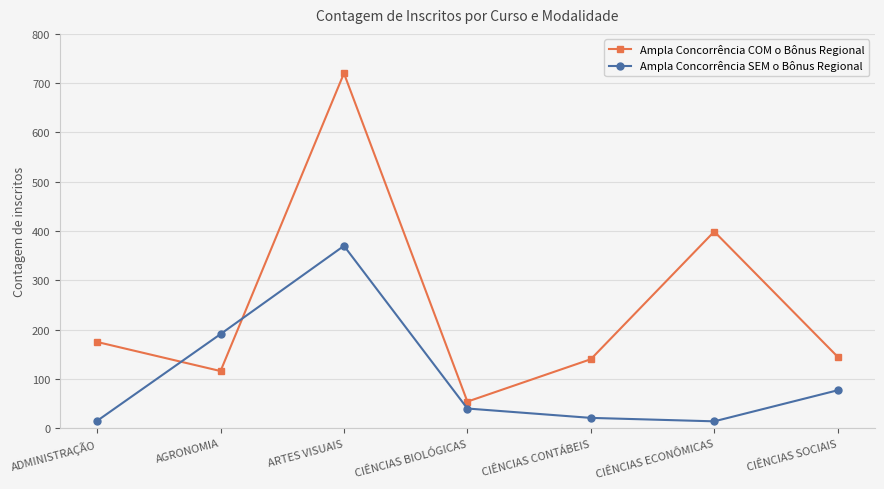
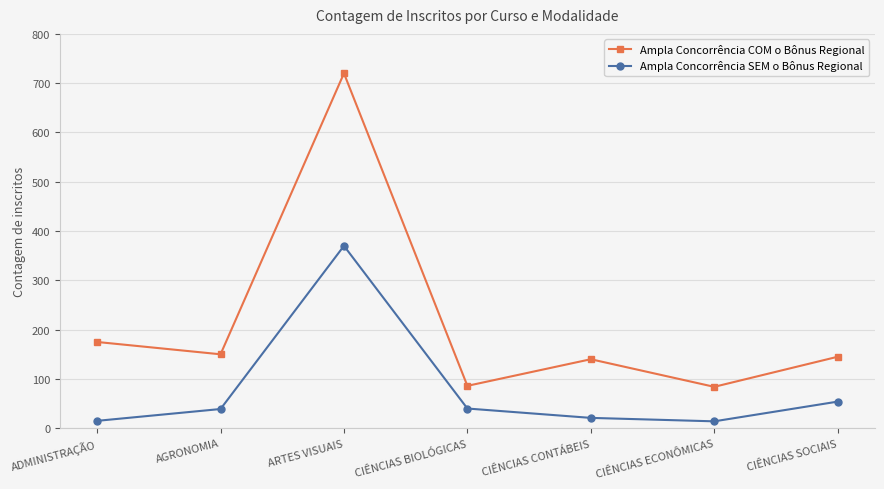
  {
    "Ampla Concorrência COM o Bônus Regional": {
      "ADMINISTRAÇÃO": 180,
-     "AGRONOMIA": 120,
+     "AGRONOMIA": 150,
      "ARTES VISUAIS": 720,
-     "CIÊNCIAS BIOLÓGICAS": 50,
+     "CIÊNCIAS BIOLÓGICAS": 90,
      "CIÊNCIAS CONTÁBEIS": 140,
-     "CIÊNCIAS ECONÔMICAS": 400,
+     "CIÊNCIAS ECONÔMICAS": 80,
      "CIÊNCIAS SOCIAIS": 150
    },
    "Ampla Concorrência SEM o Bônus Regional": {
      "ADMINISTRAÇÃO": 20,
-     "AGRONOMIA": 190,
+     "AGRONOMIA": 40,
      "ARTES VISUAIS": 370,
      "CIÊNCIAS BIOLÓGICAS": 40,
      "CIÊNCIAS CONTÁBEIS": 20,
      "CIÊNCIAS ECONÔMICAS": 10,
-     "CIÊNCIAS SOCIAIS": 80
+     "CIÊNCIAS SOCIAIS": 50
    }
  }
